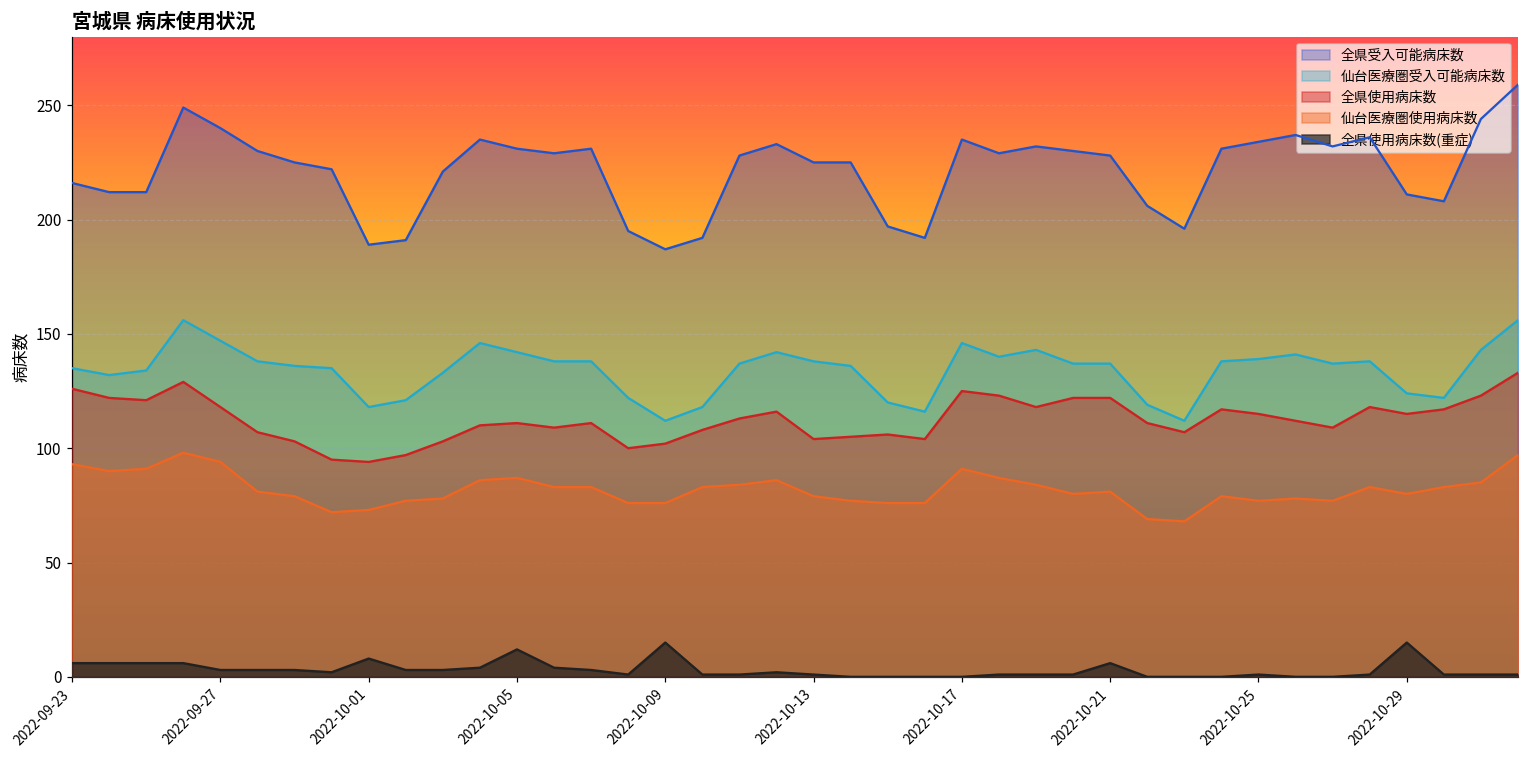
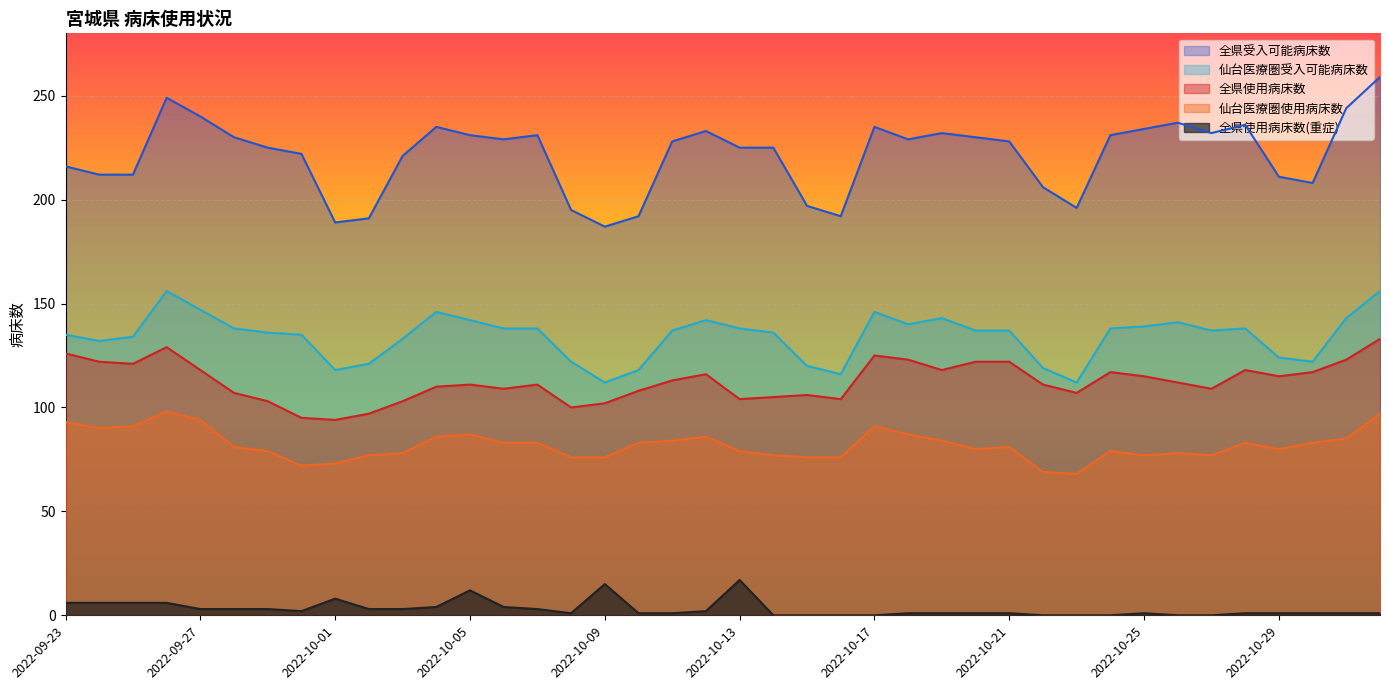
  {
    "全県使用病床数(重症)": {
      "2022-09-23": 6,
      "2022-09-27": 3,
      "2022-10-01": 8,
      "2022-10-05": 12,
      "2022-10-09": 15,
-     "2022-10-13": 1,
+     "2022-10-13": 17,
      "2022-10-17": 0,
-     "2022-10-21": 6,
+     "2022-10-21": 1,
      "2022-10-25": 1,
-     "2022-10-29": 15
+     "2022-10-29": 1
    }
  }
